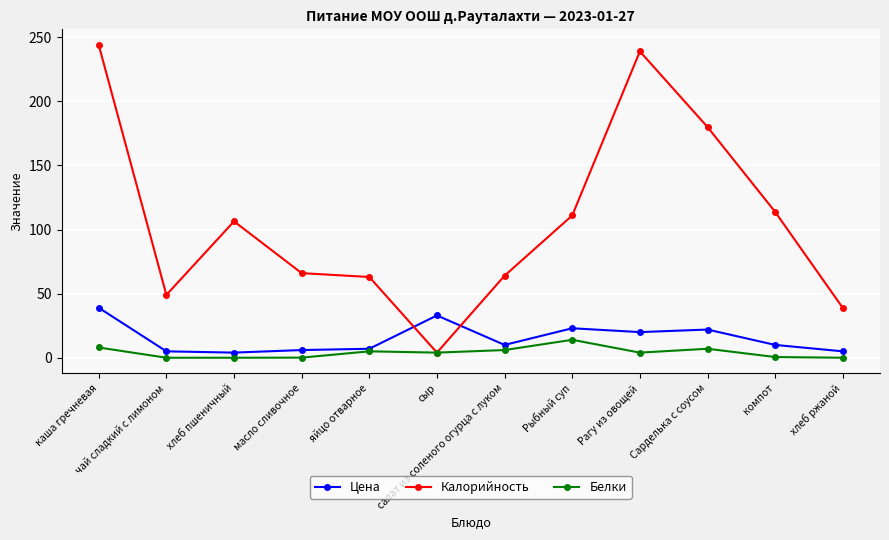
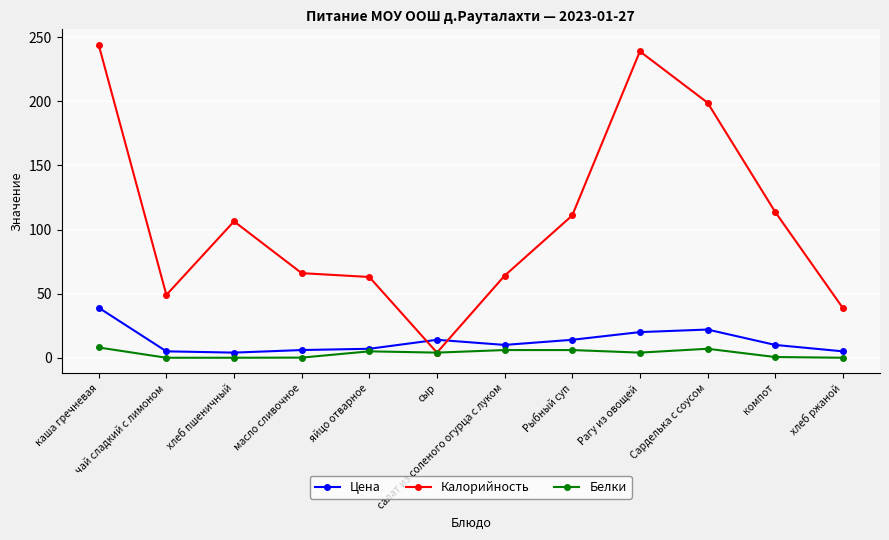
  {
    "Цена": {
      "каша гречневая": 39,
      "чай сладкий с лимоном": 5,
      "хлеб пшеничный": 4,
      "масло сливочное": 6,
-     "сыр": 33,
+     "сыр": 14,
      "салат из соленого огурца с луком": 10,
-     "Рыбный суп": 23,
+     "Рыбный суп": 14,
      "Рагу из овощей": 20,
      "Сарделька с соусом": 22,
      "компот": 10,
      "хлеб ржаной": 5
    },
    "Калорийность": {
      "каша гречневая": 244,
      "чай сладкий с лимоном": 49,
      "хлеб пшеничный": 106,
      "масло сливочное": 66,
      "яйцо отварное": 63,
      "салат из соленого огурца с луком": 64,
      "Рыбный суп": 111,
      "Рагу из овощей": 239,
-     "Сарделька с соусом": 180,
+     "Сарделька с соусом": 199,
      "компот": 114,
      "хлеб ржаной": 39
    },
    "Белки": {
      "каша гречневая": 8,
      "чай сладкий с лимоном": 0,
      "хлеб пшеничный": 0,
      "масло сливочное": 0,
      "салат из соленого огурца с луком": 6,
-     "Рыбный суп": 14,
+     "Рыбный суп": 6,
      "Рагу из овощей": 4,
      "Сарделька с соусом": 7,
      "компот": 1,
      "хлеб ржаной": 0
    }
  }
